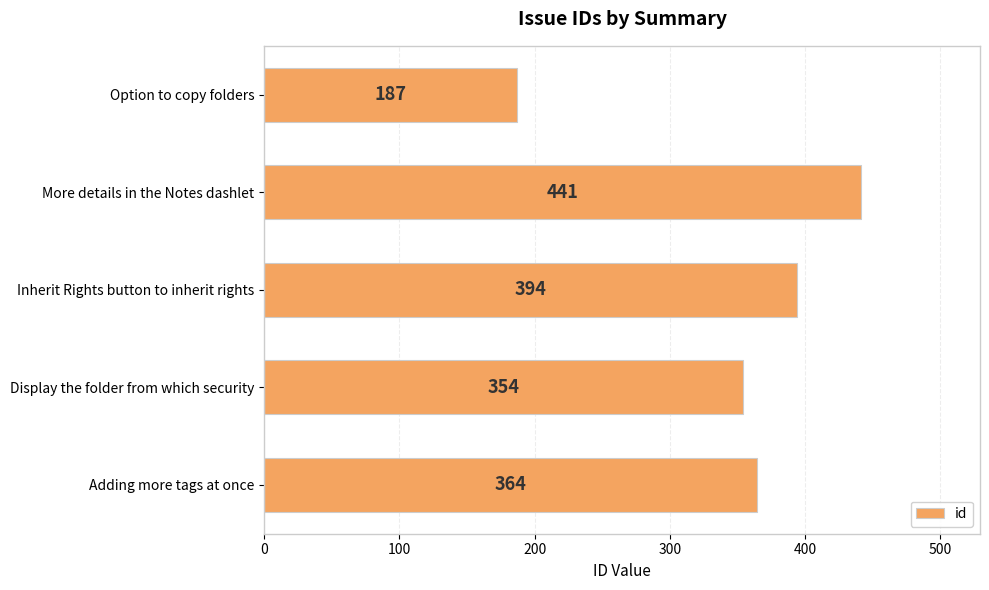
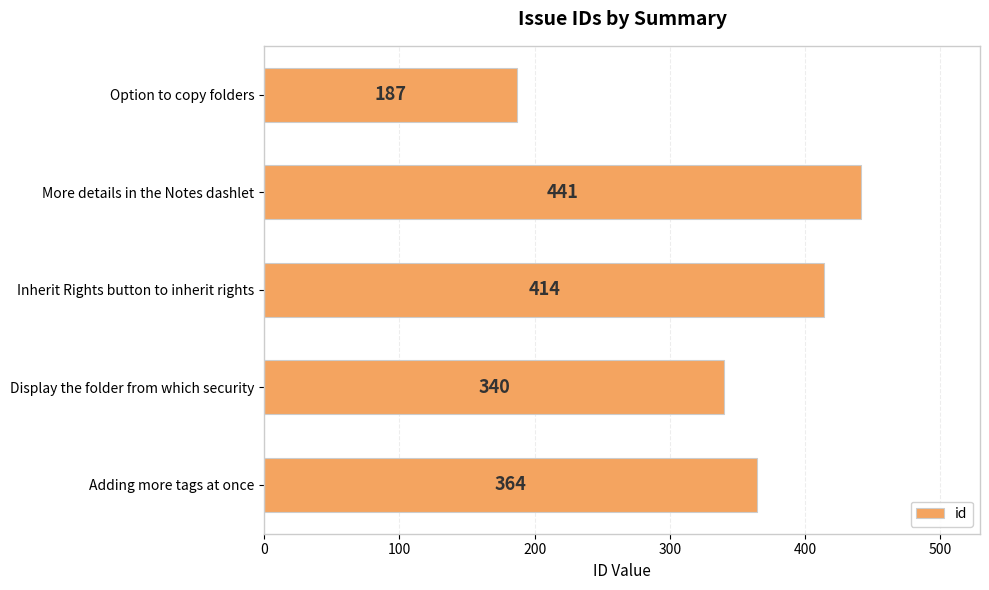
  {
    "Option to copy folders": 187,
    "More details in the Notes dashlet": 441,
-   "Inherit Rights button to inherit rights": 394,
-   "Display the folder from which security": 354,
+   "Inherit Rights button to inherit rights": 414,
+   "Display the folder from which security": 340,
    "Adding more tags at once": 364
  }
